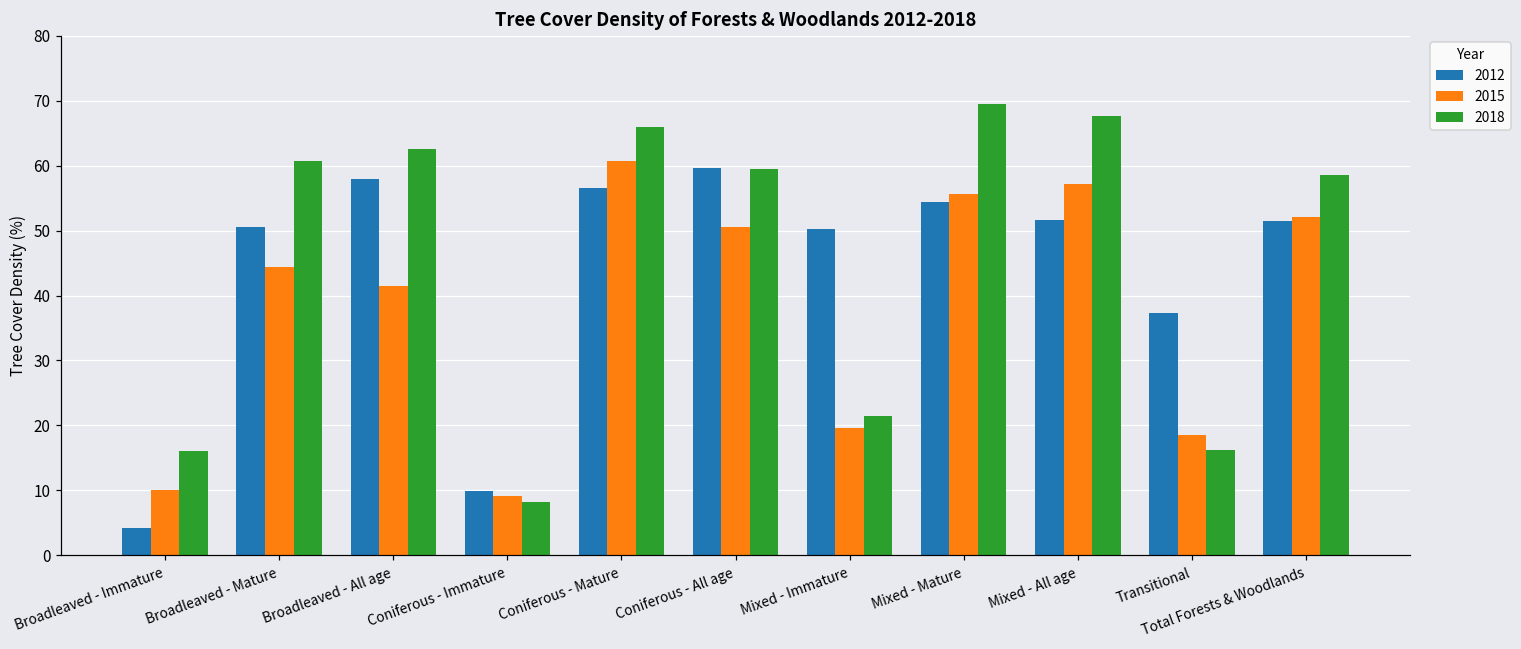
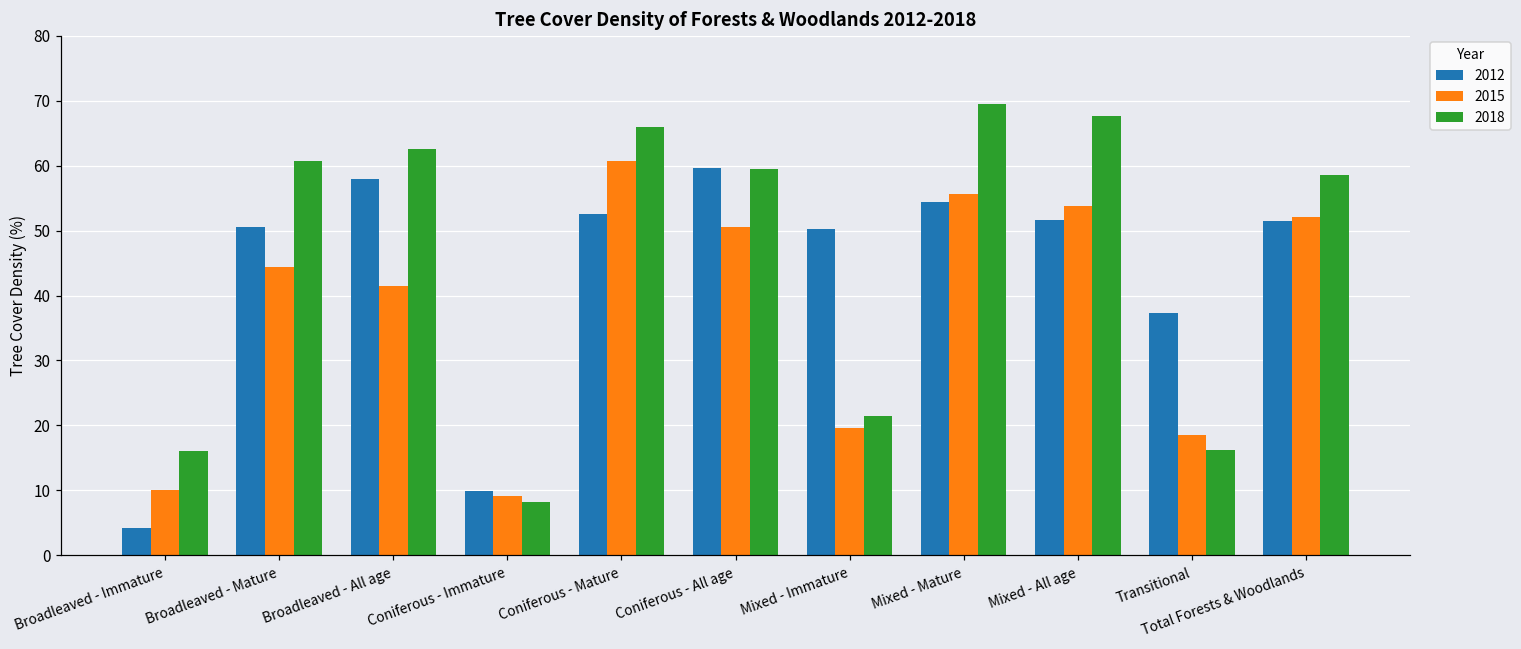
  {
    "2012": {
      "Broadleaved - Immature": 4,
      "Broadleaved - Mature": 51,
      "Broadleaved - All age": 58,
      "Coniferous - Immature": 10,
-     "Coniferous - Mature": 57,
+     "Coniferous - Mature": 53,
      "Coniferous - All age": 60,
      "Mixed - Immature": 50,
      "Mixed - Mature": 54,
      "Mixed - All age": 52,
      "Transitional": 37,
      "Total Forests & Woodlands": 51
    },
    "2015": {
      "Broadleaved - Immature": 10,
      "Broadleaved - Mature": 44,
      "Broadleaved - All age": 41,
      "Coniferous - Immature": 9,
      "Coniferous - Mature": 61,
      "Coniferous - All age": 51,
      "Mixed - Immature": 20,
      "Mixed - Mature": 56,
-     "Mixed - All age": 57,
+     "Mixed - All age": 54,
      "Transitional": 19,
      "Total Forests & Woodlands": 52
    },
    "2018": {
      "Broadleaved - Immature": 16,
      "Broadleaved - Mature": 61,
      "Broadleaved - All age": 63,
      "Coniferous - Immature": 8,
      "Coniferous - Mature": 66,
      "Coniferous - All age": 60,
      "Mixed - Immature": 22,
      "Mixed - Mature": 70,
      "Mixed - All age": 68,
      "Transitional": 16,
      "Total Forests & Woodlands": 59
    }
  }
